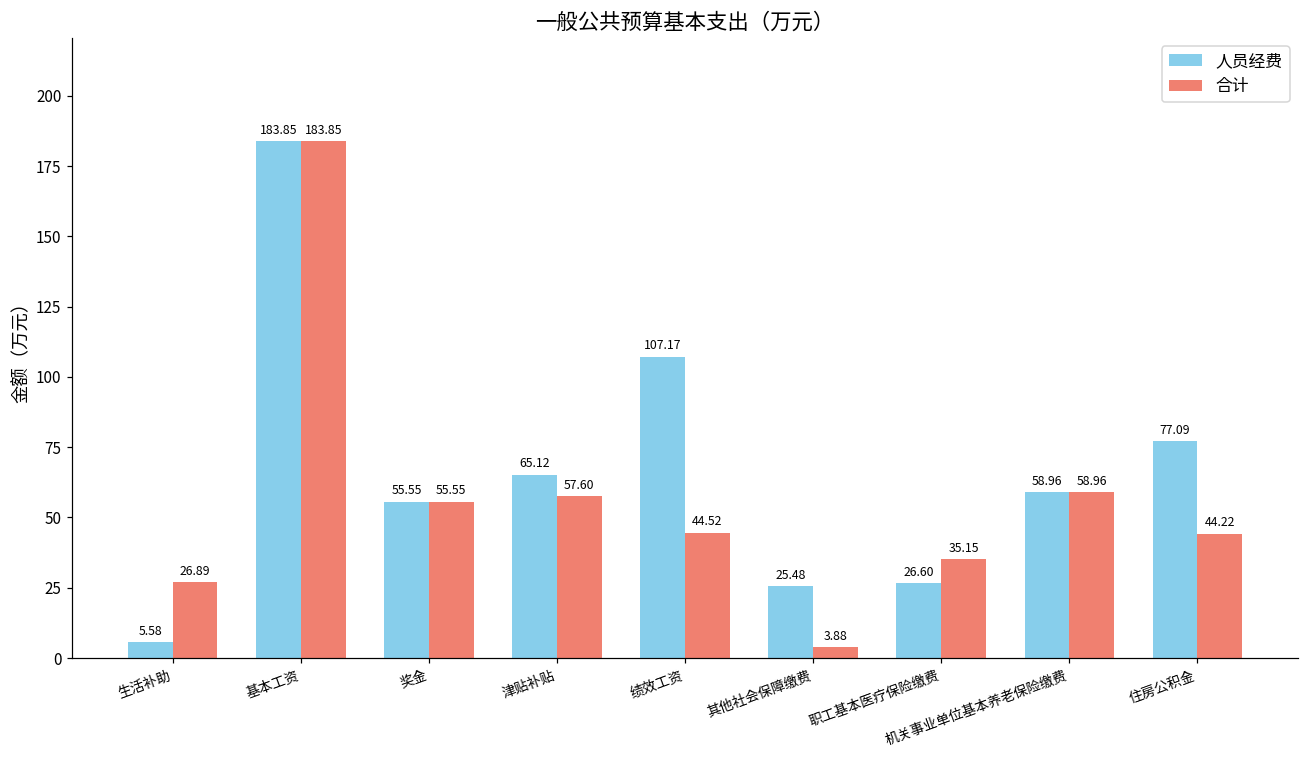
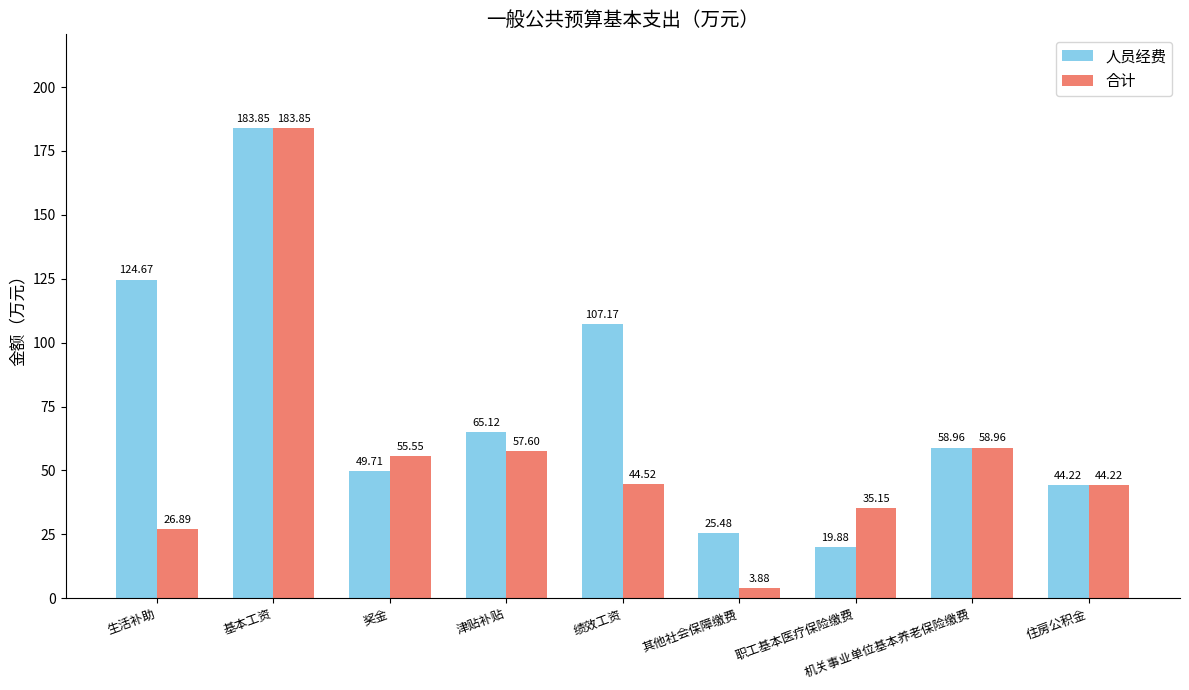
  {
    "人员经费": {
-     "生活补助": 5.58,
+     "生活补助": 124.67,
      "基本工资": 183.85,
-     "奖金": 55.55,
+     "奖金": 49.71,
      "津贴补贴": 65.12,
      "绩效工资": 107.17,
      "其他社会保障缴费": 25.48,
-     "职工基本医疗保险缴费": 26.60,
+     "职工基本医疗保险缴费": 19.88,
      "机关事业单位基本养老保险缴费": 58.96,
-     "住房公积金": 77.09
+     "住房公积金": 44.22
    },
    "合计": {
      "生活补助": 26.89,
      "基本工资": 183.85,
      "奖金": 55.55,
      "津贴补贴": 57.60,
      "绩效工资": 44.52,
      "其他社会保障缴费": 3.88,
      "职工基本医疗保险缴费": 35.15,
      "机关事业单位基本养老保险缴费": 58.96,
      "住房公积金": 44.22
    }
  }
